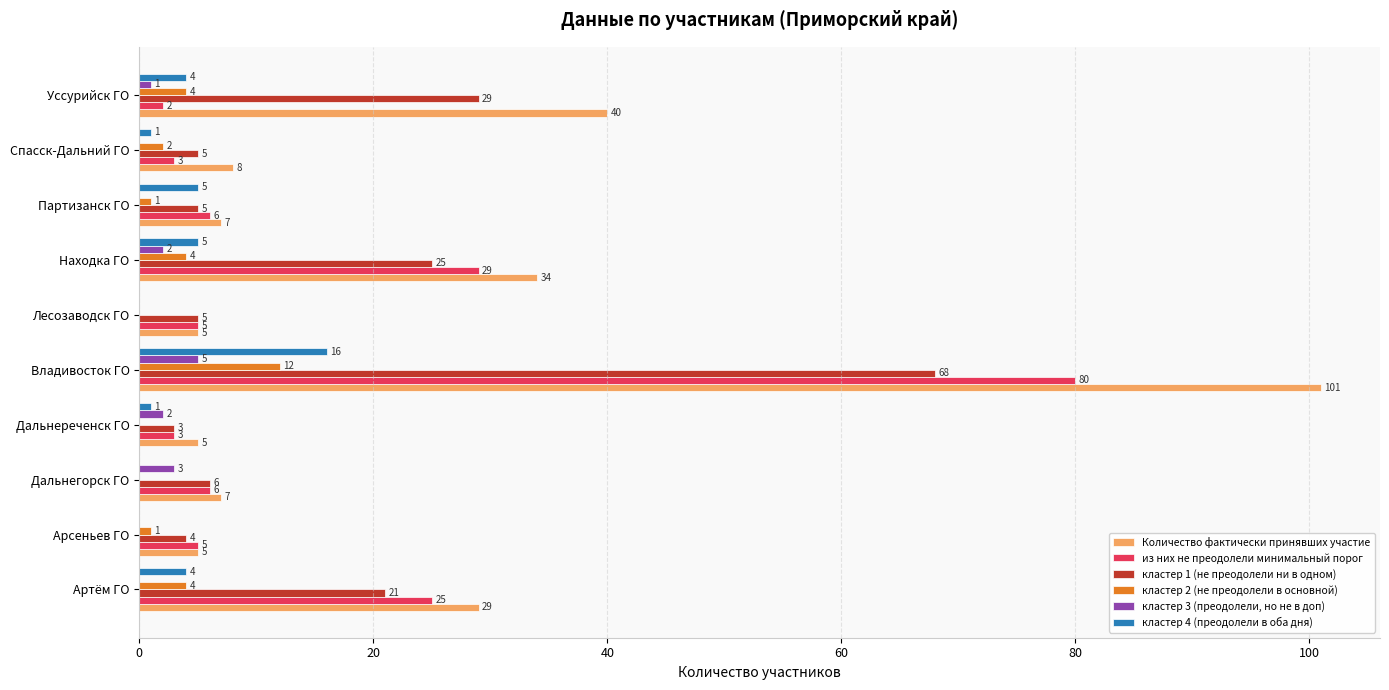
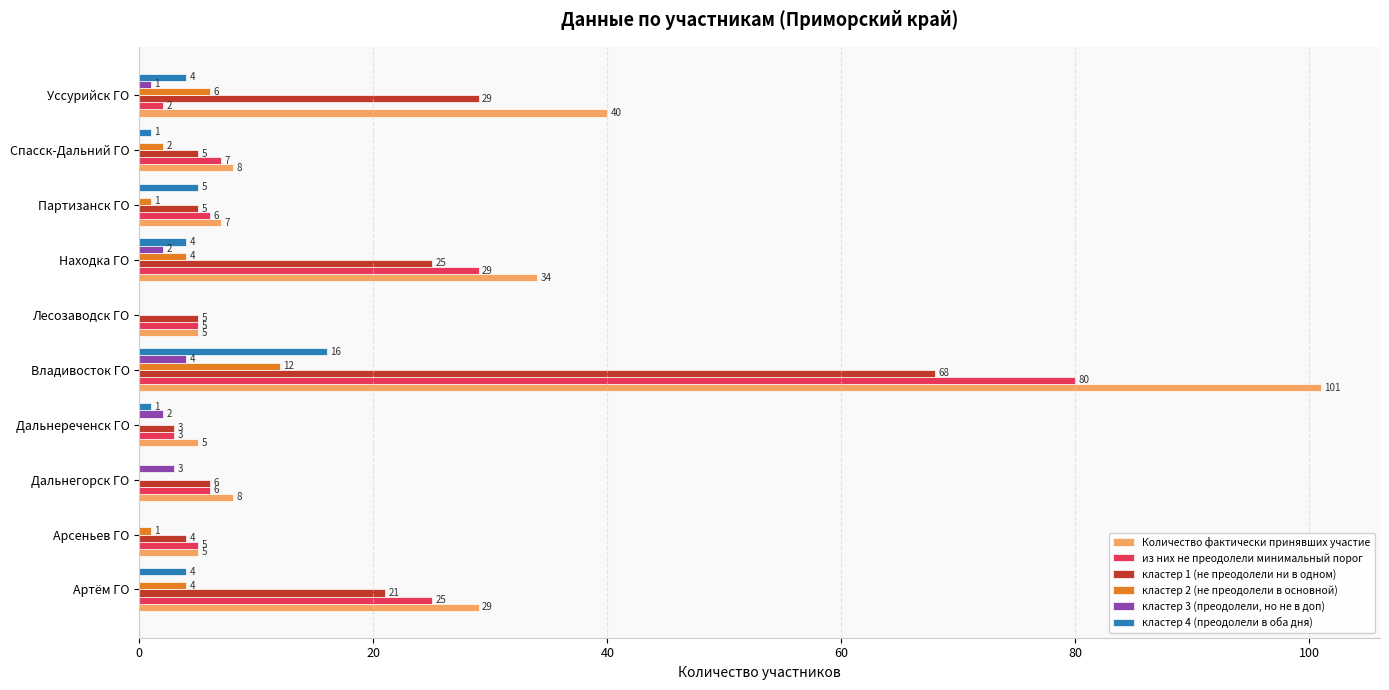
  {
    "Количество фактически принявших участие": {
      "Уссурийск ГО": 40,
      "Спасск-Дальний ГО": 8,
      "Партизанск ГО": 7,
      "Находка ГО": 34,
      "Владивосток ГО": 101,
      "Дальнереченск ГО": 5,
-     "Дальнегорск ГО": 7,
+     "Дальнегорск ГО": 8,
      "Артём ГО": 29
    },
    "из них не преодолели минимальный порог": {
      "Уссурийск ГО": 2,
-     "Спасск-Дальний ГО": 3,
+     "Спасск-Дальний ГО": 7,
      "Партизанск ГО": 6,
      "Находка ГО": 29,
      "Владивосток ГО": 80,
      "Артём ГО": 25
    },
    "кластер 1 (не преодолели ни в одном)": {
      "Уссурийск ГО": 29,
      "Спасск-Дальний ГО": 5,
      "Партизанск ГО": 5,
      "Находка ГО": 25,
      "Владивосток ГО": 68,
      "Арсеньев ГО": 4,
      "Артём ГО": 21
    },
    "кластер 2 (не преодолели в основной)": {
-     "Уссурийск ГО": 4,
+     "Уссурийск ГО": 6,
      "Спасск-Дальний ГО": 2,
      "Партизанск ГО": 1,
      "Находка ГО": 4,
      "Владивосток ГО": 12,
      "Арсеньев ГО": 1,
      "Артём ГО": 4
    },
    "кластер 3 (преодолели, но не в доп)": {
      "Уссурийск ГО": 1,
      "Находка ГО": 2,
-     "Владивосток ГО": 5,
+     "Владивосток ГО": 4,
      "Дальнереченск ГО": 2,
      "Дальнегорск ГО": 3
    },
    "кластер 4 (преодолели в оба дня)": {
      "Уссурийск ГО": 4,
      "Спасск-Дальний ГО": 1,
      "Партизанск ГО": 5,
-     "Находка ГО": 5,
+     "Находка ГО": 4,
      "Владивосток ГО": 16,
      "Дальнереченск ГО": 1,
      "Артём ГО": 4
    }
  }
